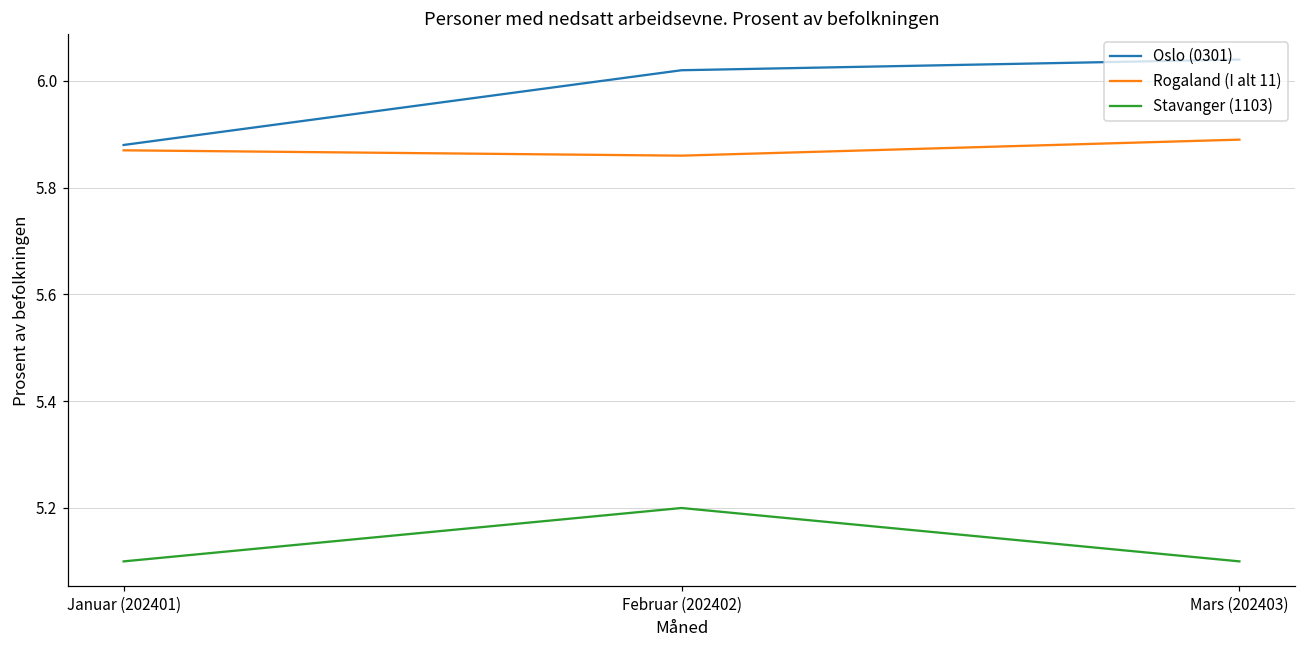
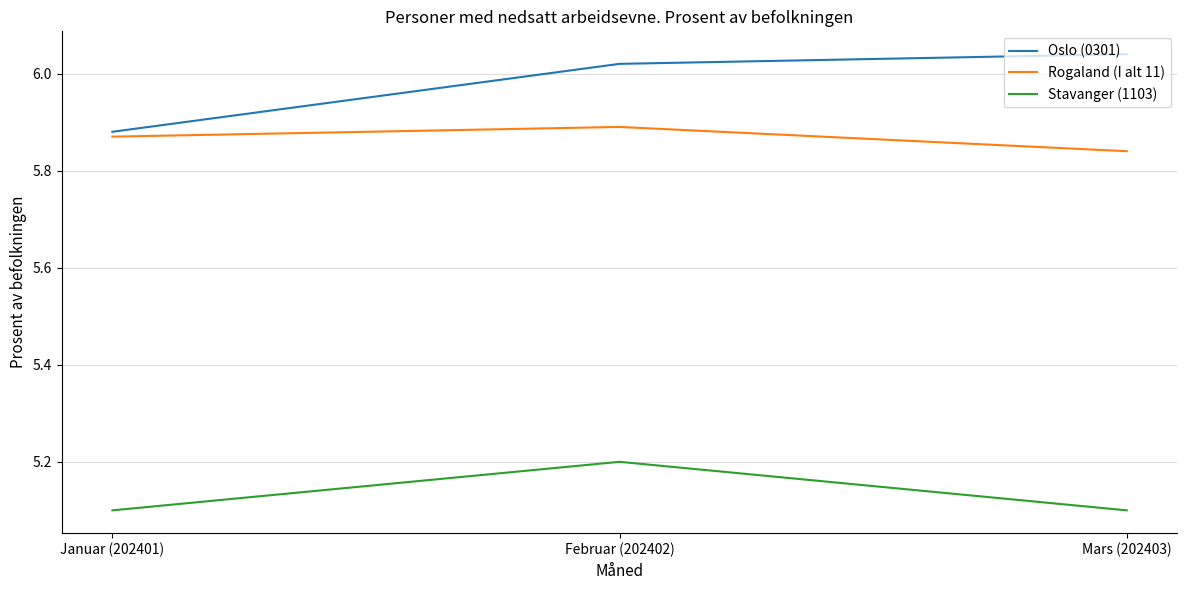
  {
    "Oslo (0301)": {
      "Januar (202401)": 5.88,
      "Februar (202402)": 6.02
    },
    "Rogaland (I alt 11)": {
      "Januar (202401)": 5.87,
-     "Februar (202402)": 5.86,
-     "Mars (202403)": 5.89
+     "Februar (202402)": 5.89,
+     "Mars (202403)": 5.84
    },
    "Stavanger (1103)": {
      "Januar (202401)": 5.10,
      "Februar (202402)": 5.20,
      "Mars (202403)": 5.10
    }
  }
